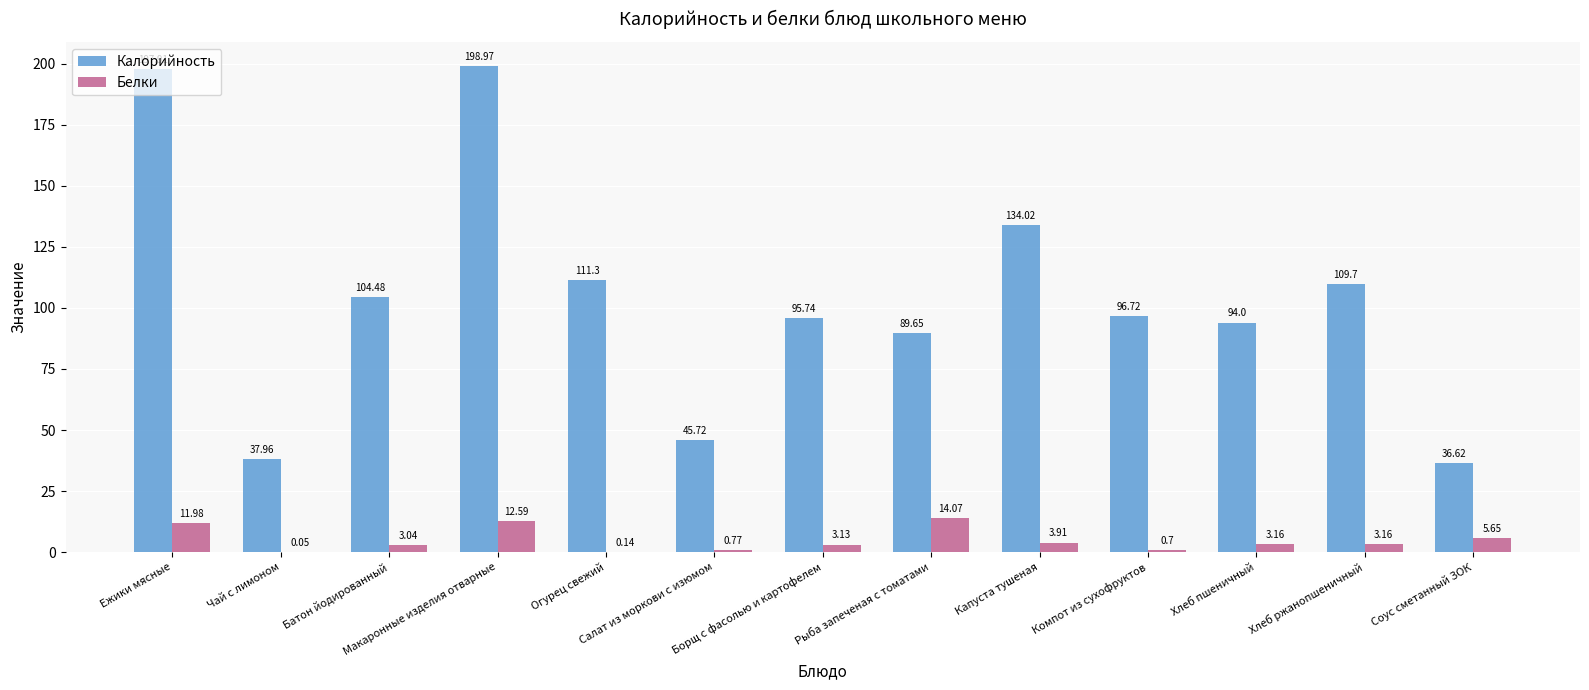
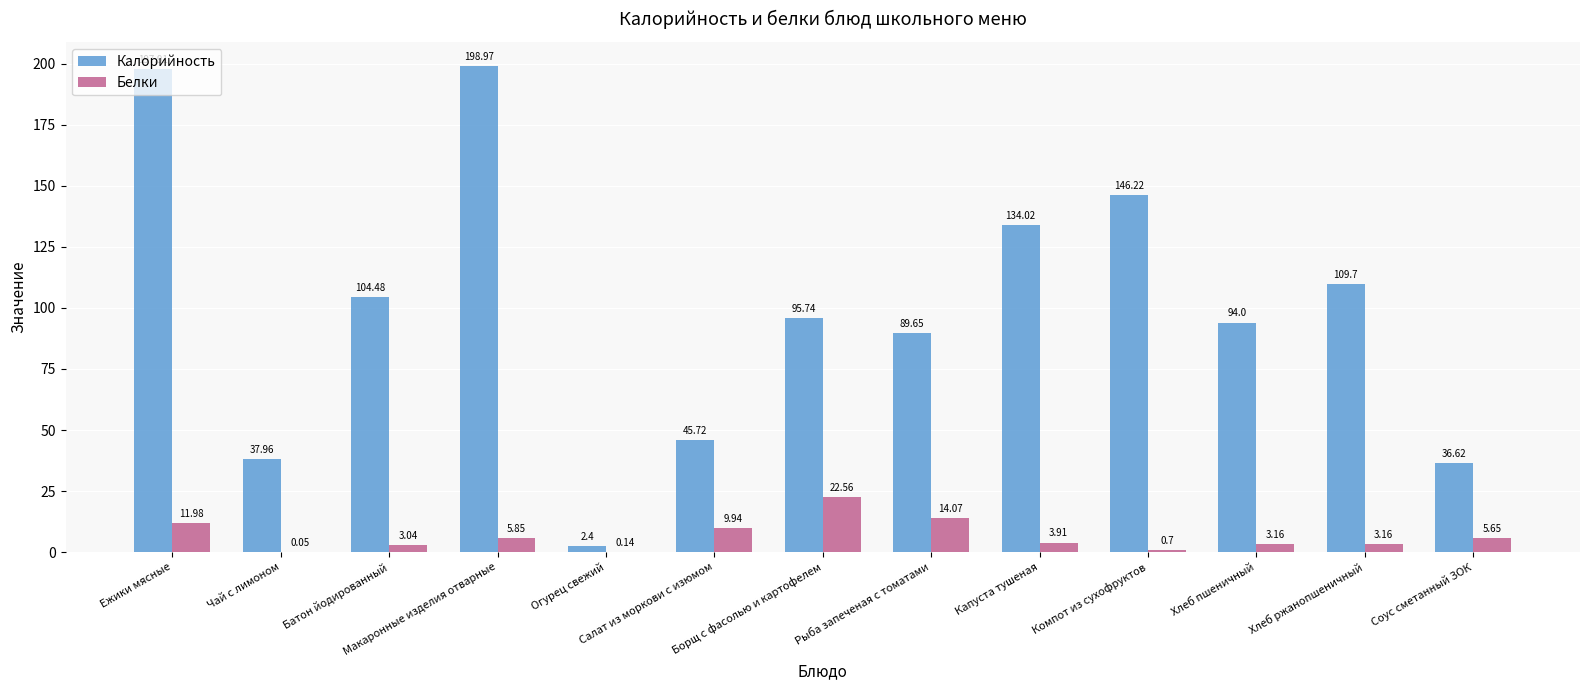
  {
    "Калорийность": {
      "Чай с лимоном": 37.96,
      "Батон йодированный": 104.48,
      "Макаронные изделия отварные": 198.97,
-     "Огурец свежий": 111.3,
+     "Огурец свежий": 2.4,
      "Салат из моркови с изюмом": 45.72,
      "Борщ с фасолью и картофелем": 95.74,
      "Рыба запеченая с томатами": 89.65,
      "Капуста тушеная": 134.02,
-     "Компот из сухофруктов": 96.72,
+     "Компот из сухофруктов": 146.22,
      "Хлеб пшеничный": 94.0,
      "Хлеб ржанопшеничный": 109.7,
      "Соус сметанный ЗОК": 36.62
    },
    "Белки": {
      "Ежики мясные": 11.98,
      "Чай с лимоном": 0.05,
      "Батон йодированный": 3.04,
-     "Макаронные изделия отварные": 12.59,
+     "Макаронные изделия отварные": 5.85,
      "Огурец свежий": 0.14,
-     "Салат из моркови с изюмом": 0.77,
-     "Борщ с фасолью и картофелем": 3.13,
+     "Салат из моркови с изюмом": 9.94,
+     "Борщ с фасолью и картофелем": 22.56,
      "Рыба запеченая с томатами": 14.07,
      "Капуста тушеная": 3.91,
      "Компот из сухофруктов": 0.7,
      "Хлеб пшеничный": 3.16,
      "Хлеб ржанопшеничный": 3.16,
      "Соус сметанный ЗОК": 5.65
    }
  }
